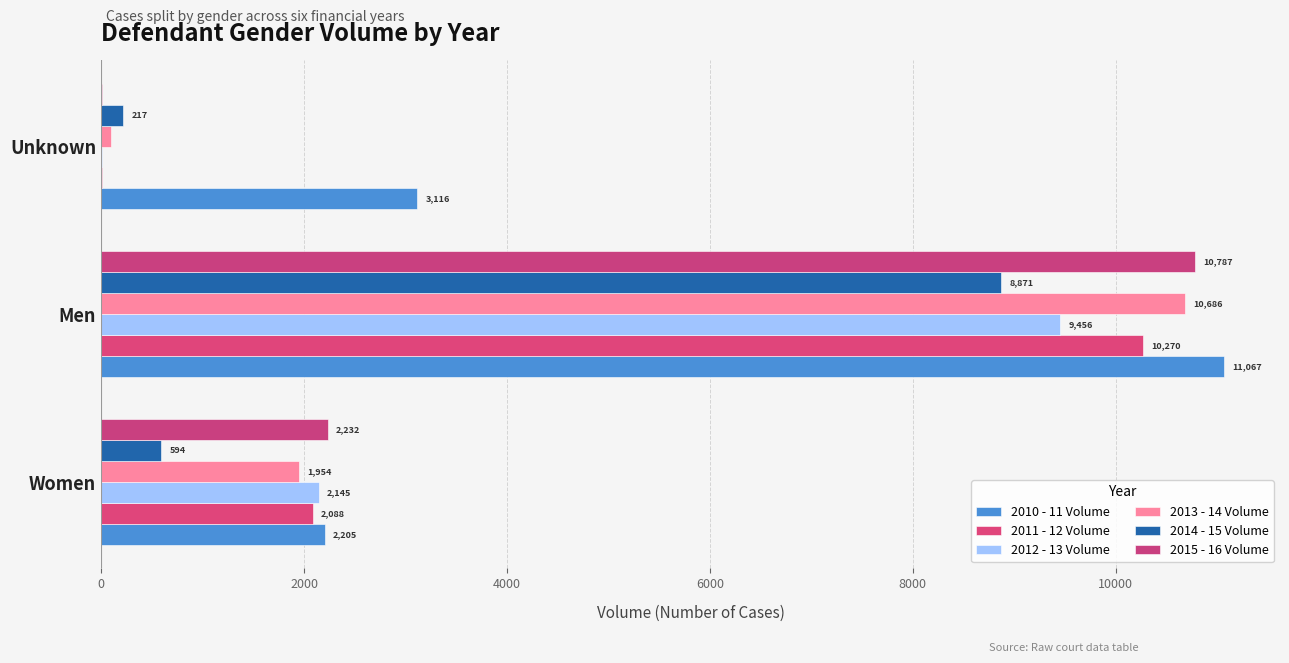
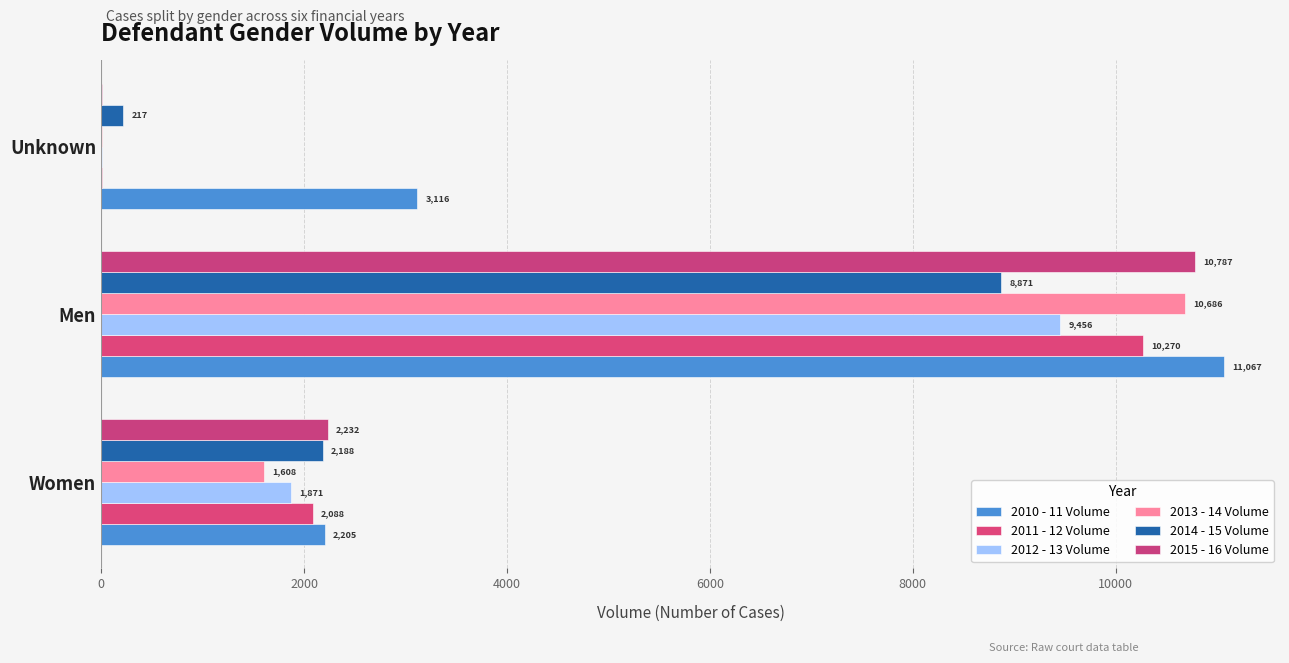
  {
    "2010 - 11 Volume": {
      "Unknown": "3,116",
      "Men": "11,067",
      "Women": "2,205"
    },
    "2012 - 13 Volume": {
      "Men": "9,456",
-     "Women": "2,145"
+     "Women": "1,871"
    },
    "2013 - 14 Volume": {
-     "Unknown": "100",
+     "Unknown": "10",
      "Men": "10,686",
-     "Women": "1,954"
+     "Women": "1,608"
    },
    "2014 - 15 Volume": {
      "Unknown": "217",
      "Men": "8,871",
-     "Women": "594"
+     "Women": "2,188"
    }
  }
